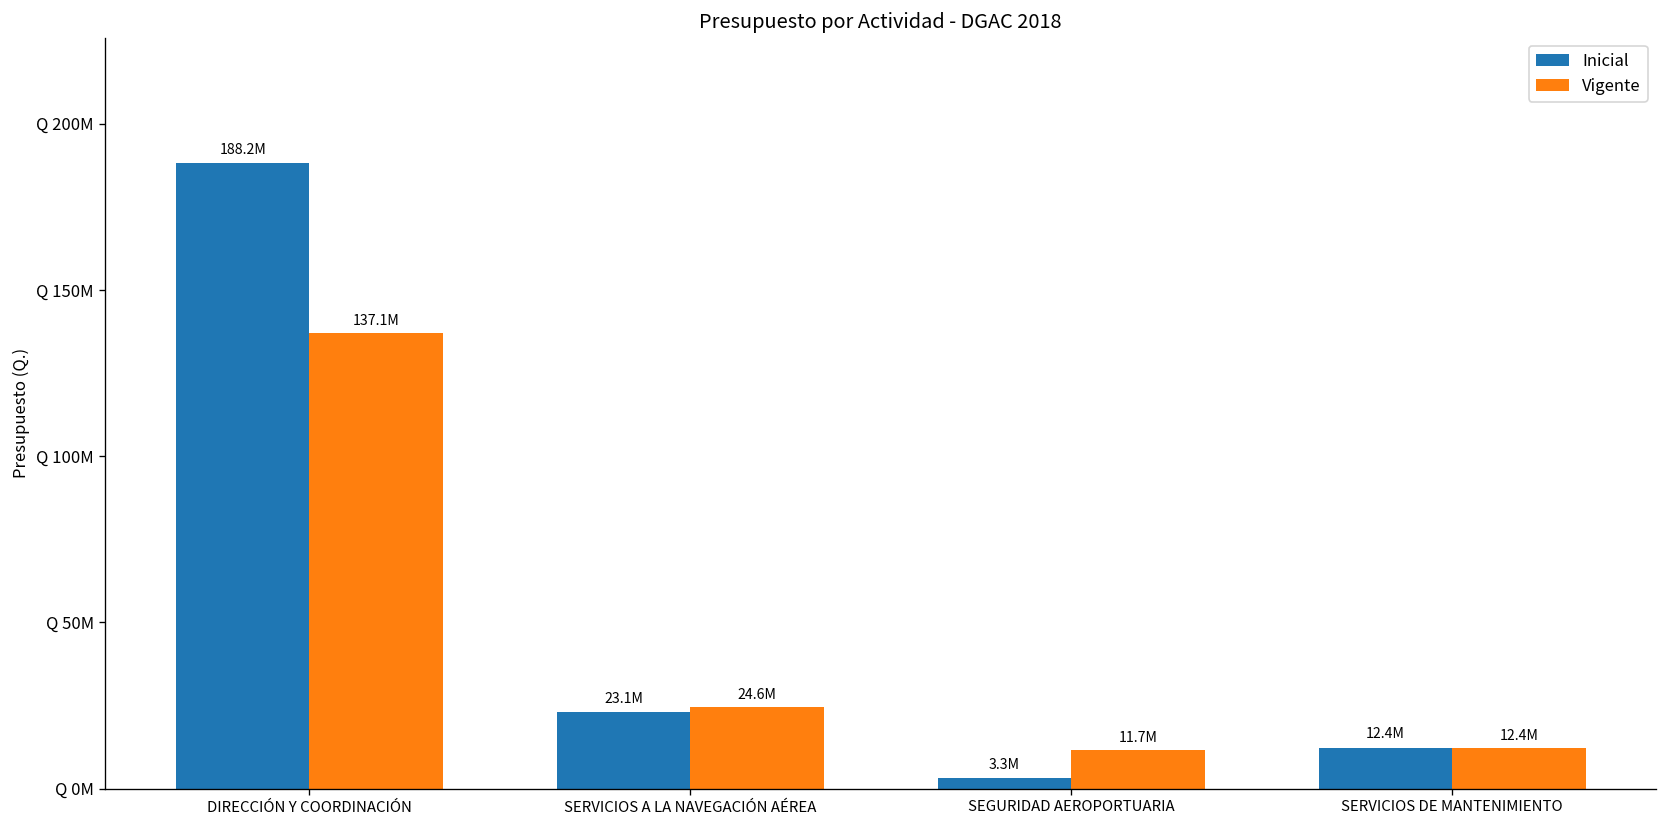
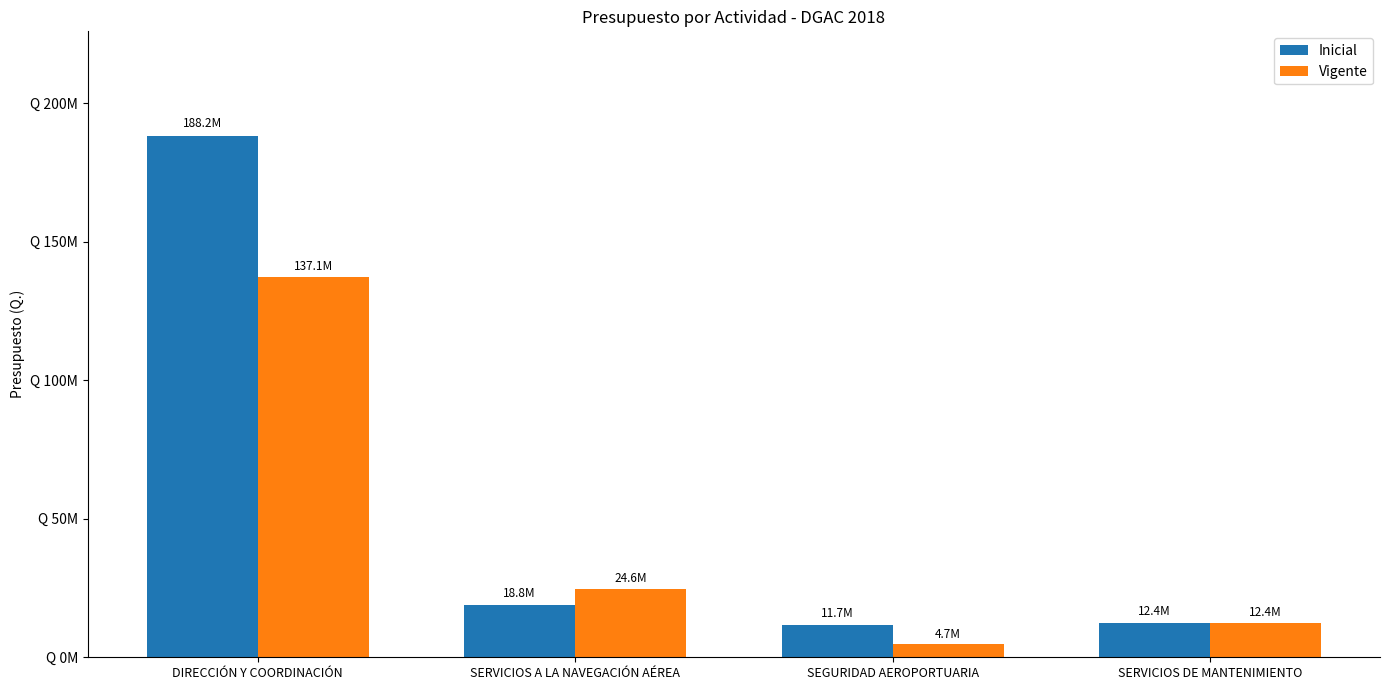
  {
    "Inicial": {
      "DIRECCIÓN Y COORDINACIÓN": "188.2M",
-     "SERVICIOS A LA NAVEGACIÓN AÉREA": "23.1M",
-     "SEGURIDAD AEROPORTUARIA": "3.3M",
+     "SERVICIOS A LA NAVEGACIÓN AÉREA": "18.8M",
+     "SEGURIDAD AEROPORTUARIA": "11.7M",
      "SERVICIOS DE MANTENIMIENTO": "12.4M"
    },
    "Vigente": {
      "DIRECCIÓN Y COORDINACIÓN": "137.1M",
      "SERVICIOS A LA NAVEGACIÓN AÉREA": "24.6M",
-     "SEGURIDAD AEROPORTUARIA": "11.7M",
+     "SEGURIDAD AEROPORTUARIA": "4.7M",
      "SERVICIOS DE MANTENIMIENTO": "12.4M"
    }
  }
